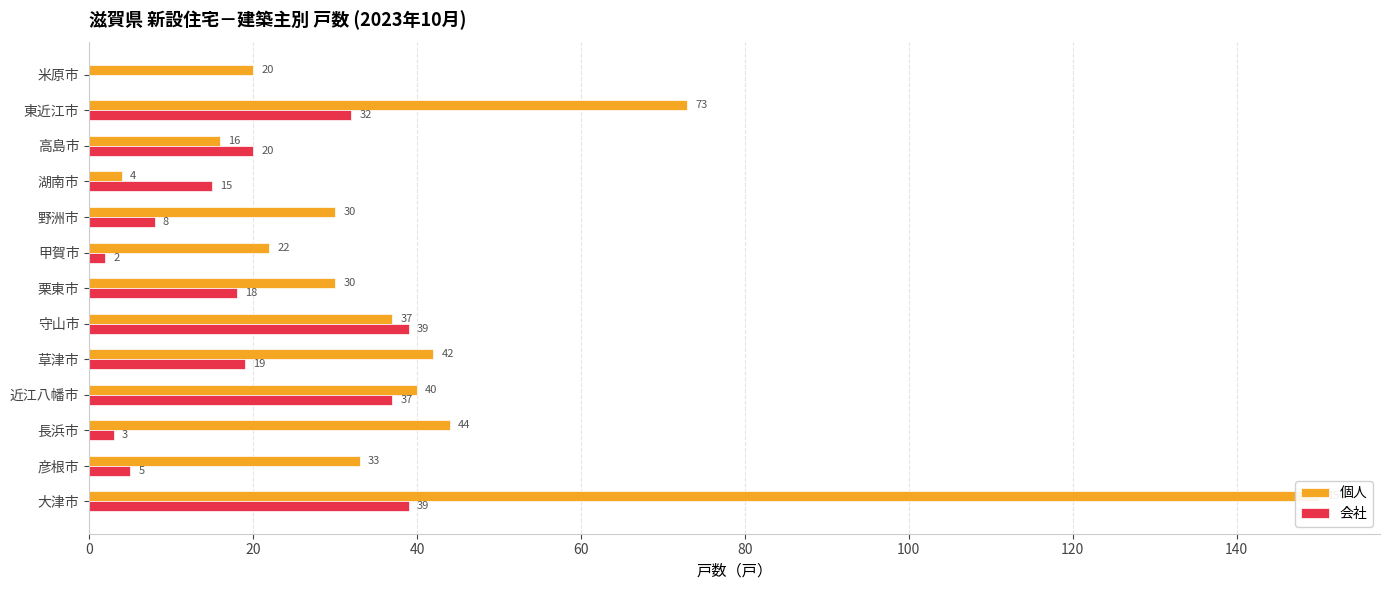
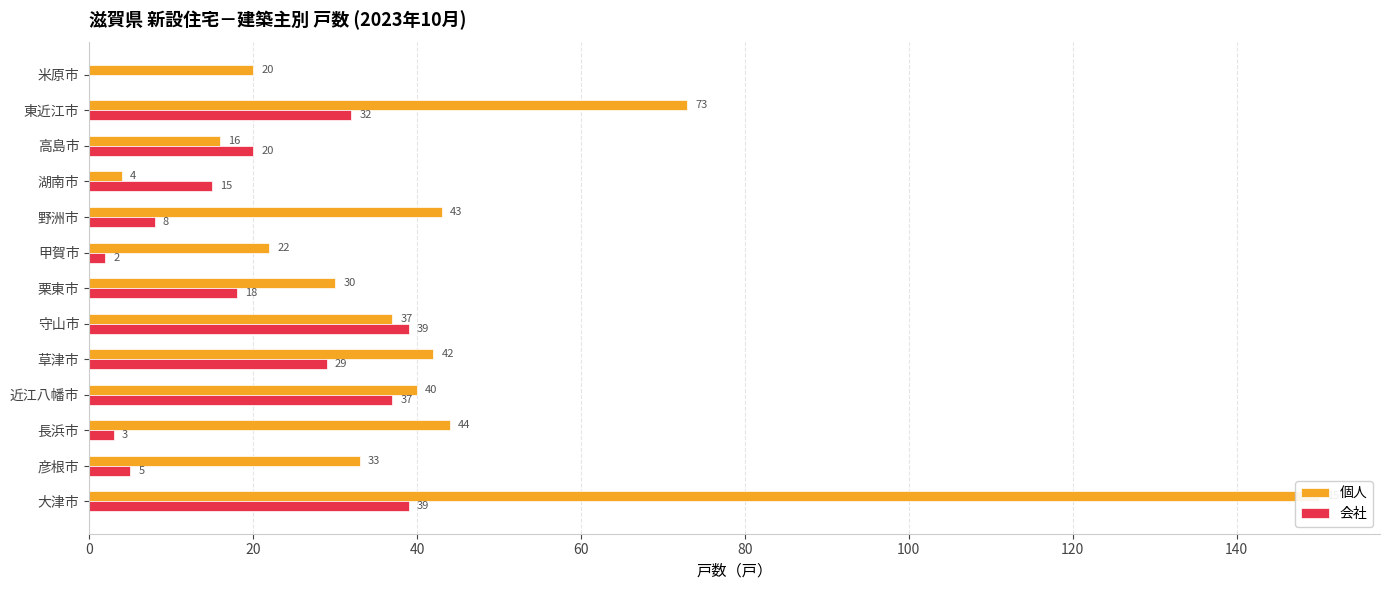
  {
    "個人": {
      "米原市": 20,
      "東近江市": 73,
      "高島市": 16,
      "湖南市": 4,
-     "野洲市": 30,
+     "野洲市": 43,
      "甲賀市": 22,
      "栗東市": 30,
      "守山市": 37,
      "草津市": 42,
      "近江八幡市": 40,
      "長浜市": 44,
      "彦根市": 33
    },
    "会社": {
      "東近江市": 32,
      "高島市": 20,
      "湖南市": 15,
      "野洲市": 8,
      "甲賀市": 2,
      "栗東市": 18,
      "守山市": 39,
-     "草津市": 19,
+     "草津市": 29,
      "近江八幡市": 37,
      "長浜市": 3,
      "彦根市": 5,
      "大津市": 39
    }
  }
